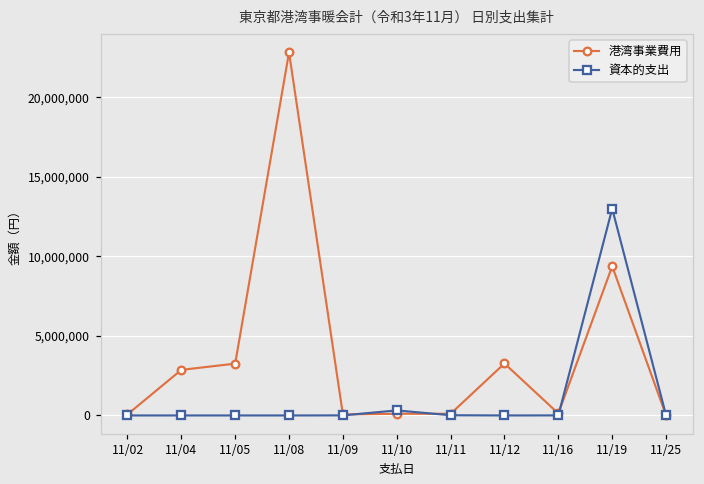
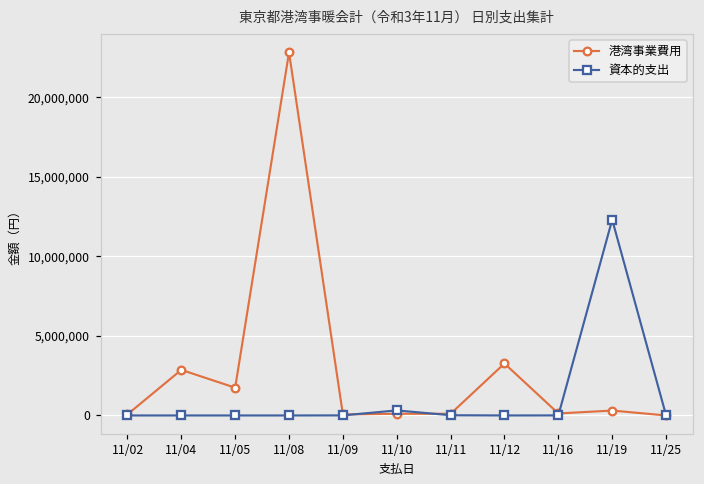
  {
    "港湾事業費用": {
      "11/04": "2,900,000",
-     "11/05": "3,300,000",
+     "11/05": "1,700,000",
      "11/08": "22,800,000",
      "11/10": "100,000",
      "11/12": "3,300,000",
-     "11/19": "9,400,000"
+     "11/19": "300,000"
    },
    "資本的支出": {
      "11/04": "0",
      "11/05": "0",
      "11/08": "0",
      "11/10": "300,000",
      "11/12": "0",
-     "11/19": "13,000,000"
+     "11/19": "12,300,000"
    }
  }
